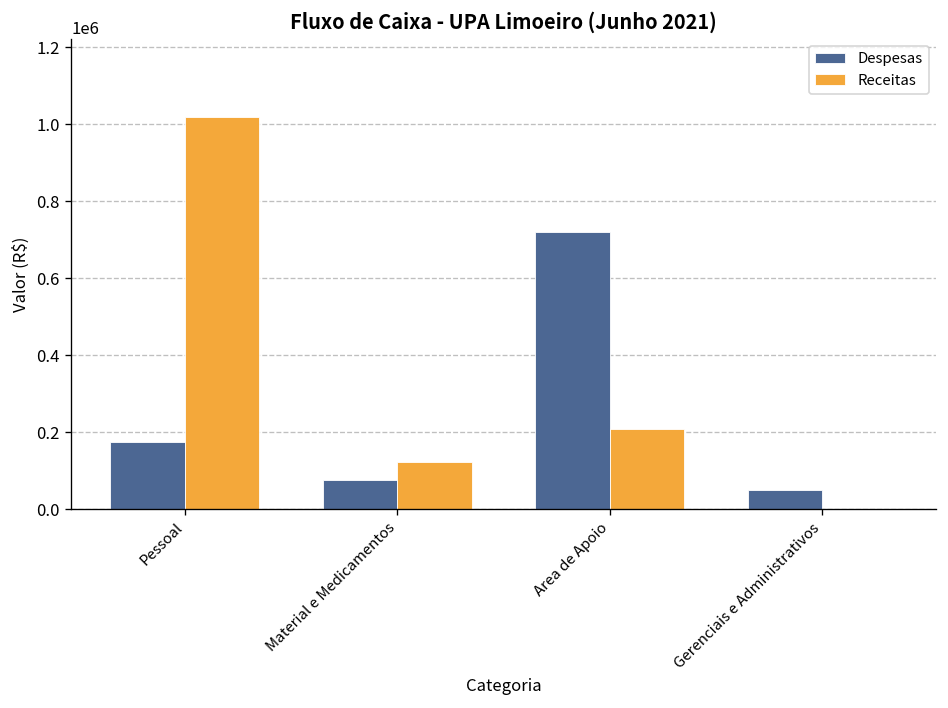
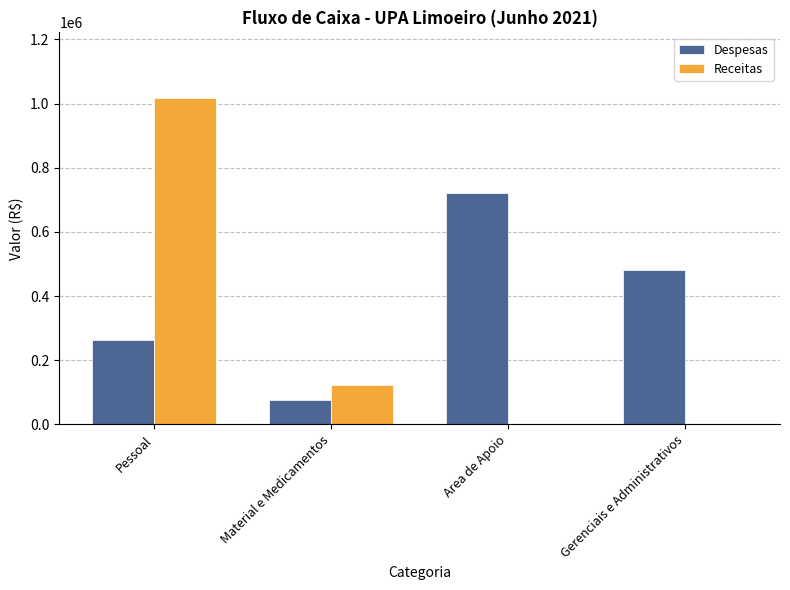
  {
    "Despesas": {
-     "Pessoal": 170000,
+     "Pessoal": 260000,
      "Material e Medicamentos": 80000,
      "Area de Apoio": 720000,
-     "Gerenciais e Administrativos": 50000
+     "Gerenciais e Administrativos": 480000
    },
    "Receitas": {
      "Pessoal": 1020000,
      "Material e Medicamentos": 120000,
-     "Area de Apoio": 210000,
+     "Area de Apoio": 0,
      "Gerenciais e Administrativos": 0
    }
  }
